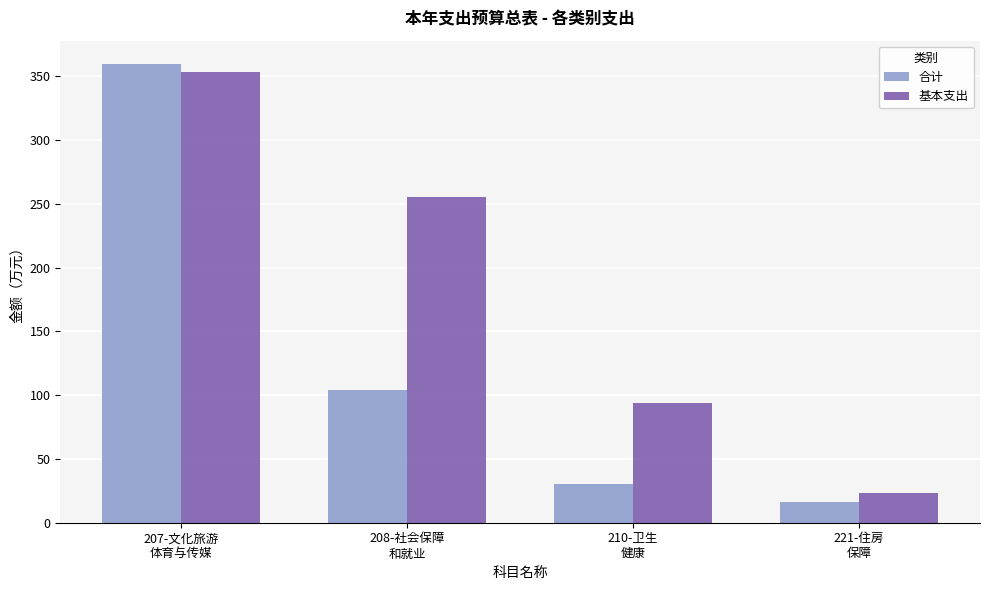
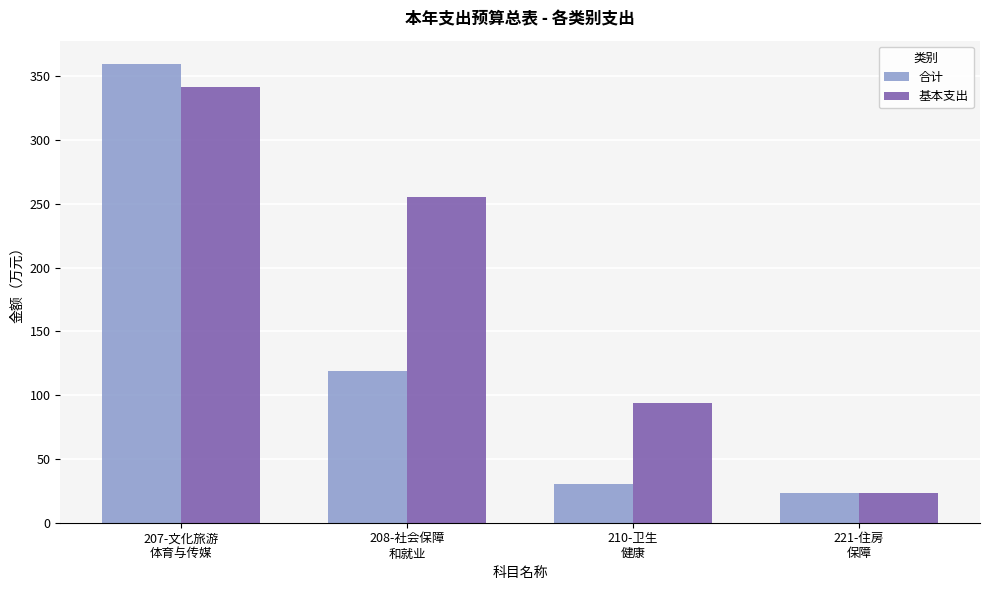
  {
    "合计": {
      "207-文化旅游 体育与传媒": 360,
-     "208-社会保障 和就业": 104,
+     "208-社会保障 和就业": 119,
      "210-卫生 健康": 31,
-     "221-住房 保障": 16
+     "221-住房 保障": 23
    },
    "基本支出": {
-     "207-文化旅游 体育与传媒": 353,
+     "207-文化旅游 体育与传媒": 342,
      "208-社会保障 和就业": 255,
      "210-卫生 健康": 94,
      "221-住房 保障": 23
    }
  }
